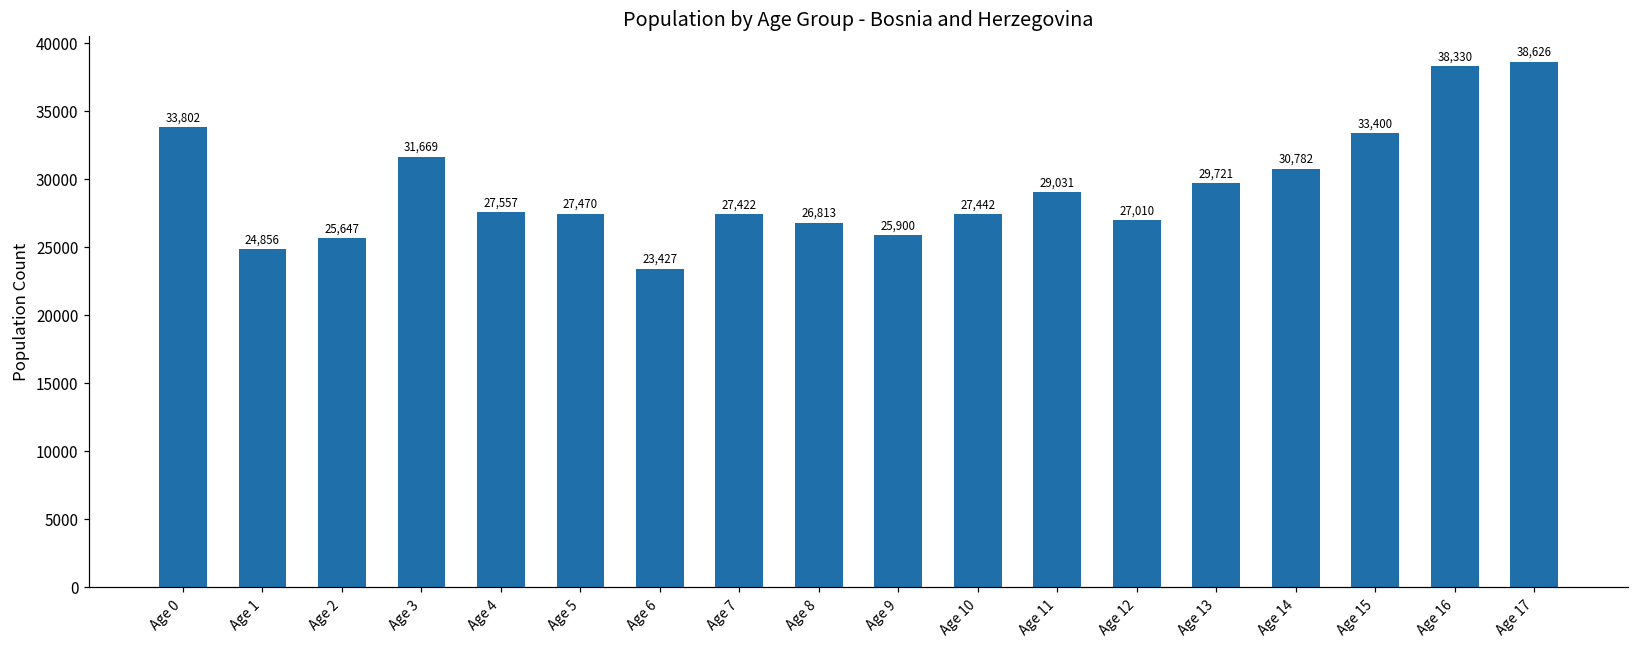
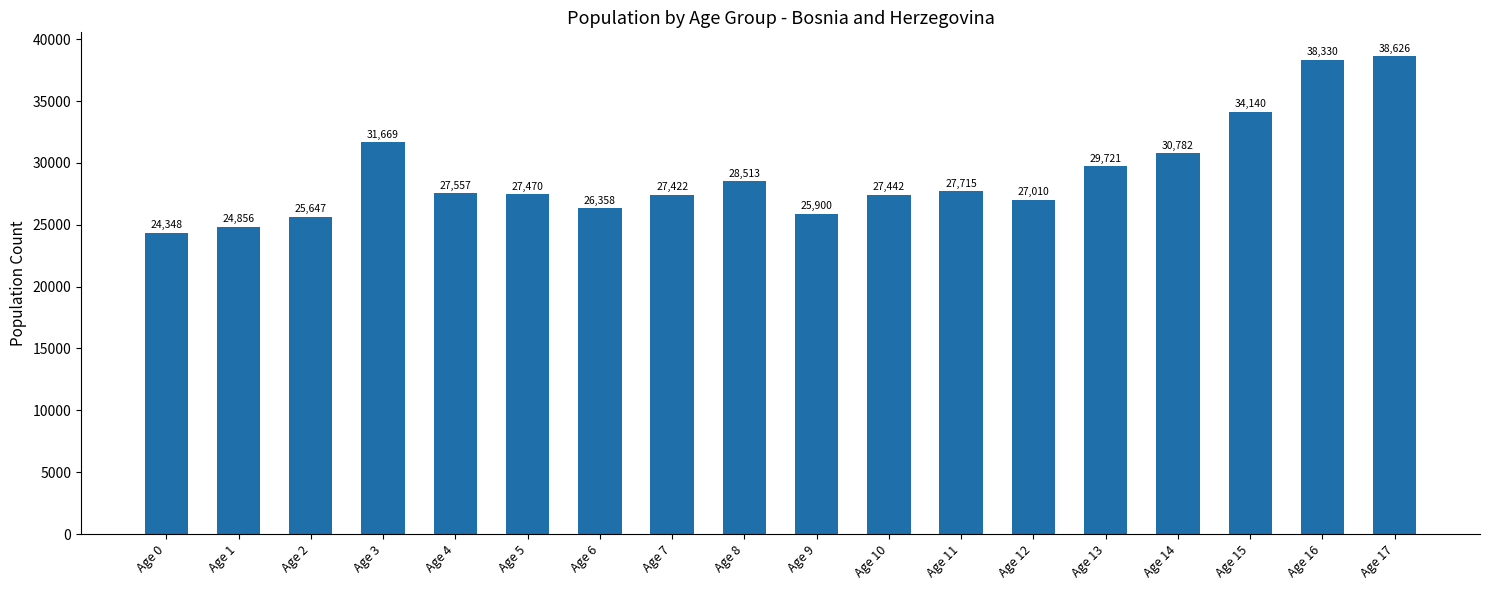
  {
-   "Age 0": "33,802",
+   "Age 0": "24,348",
    "Age 1": "24,856",
    "Age 2": "25,647",
    "Age 3": "31,669",
    "Age 4": "27,557",
    "Age 5": "27,470",
-   "Age 6": "23,427",
+   "Age 6": "26,358",
    "Age 7": "27,422",
-   "Age 8": "26,813",
+   "Age 8": "28,513",
    "Age 9": "25,900",
    "Age 10": "27,442",
-   "Age 11": "29,031",
+   "Age 11": "27,715",
    "Age 12": "27,010",
    "Age 13": "29,721",
    "Age 14": "30,782",
-   "Age 15": "33,400",
+   "Age 15": "34,140",
    "Age 16": "38,330",
    "Age 17": "38,626"
  }
